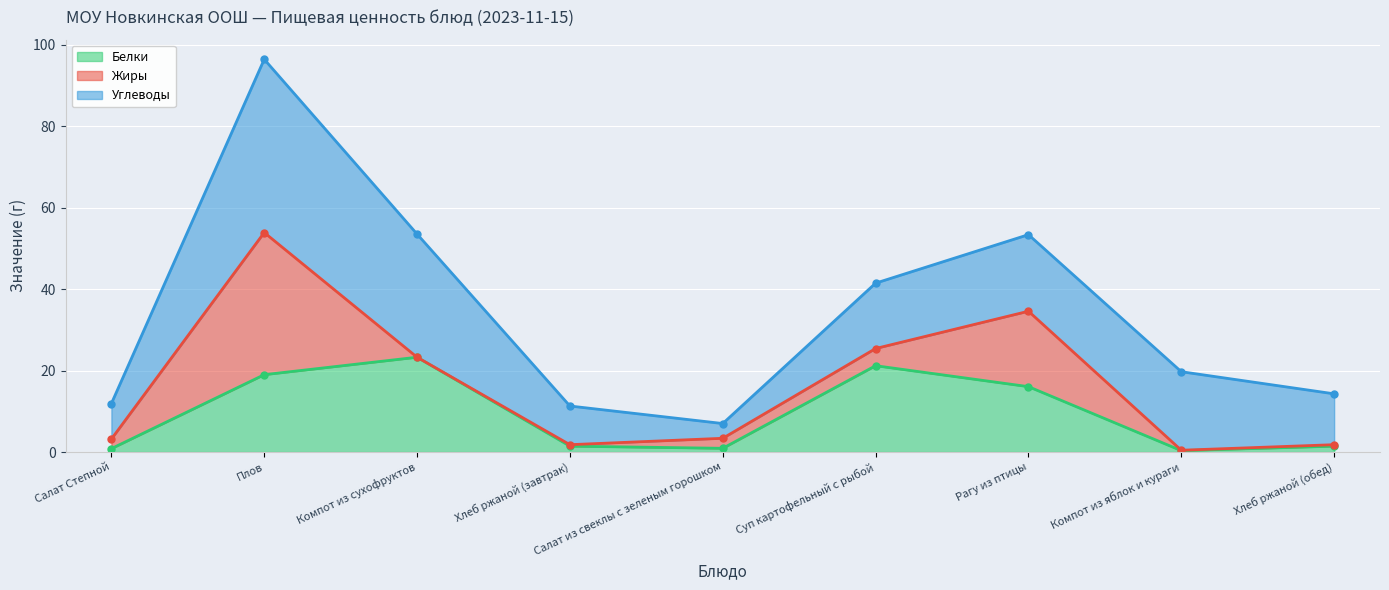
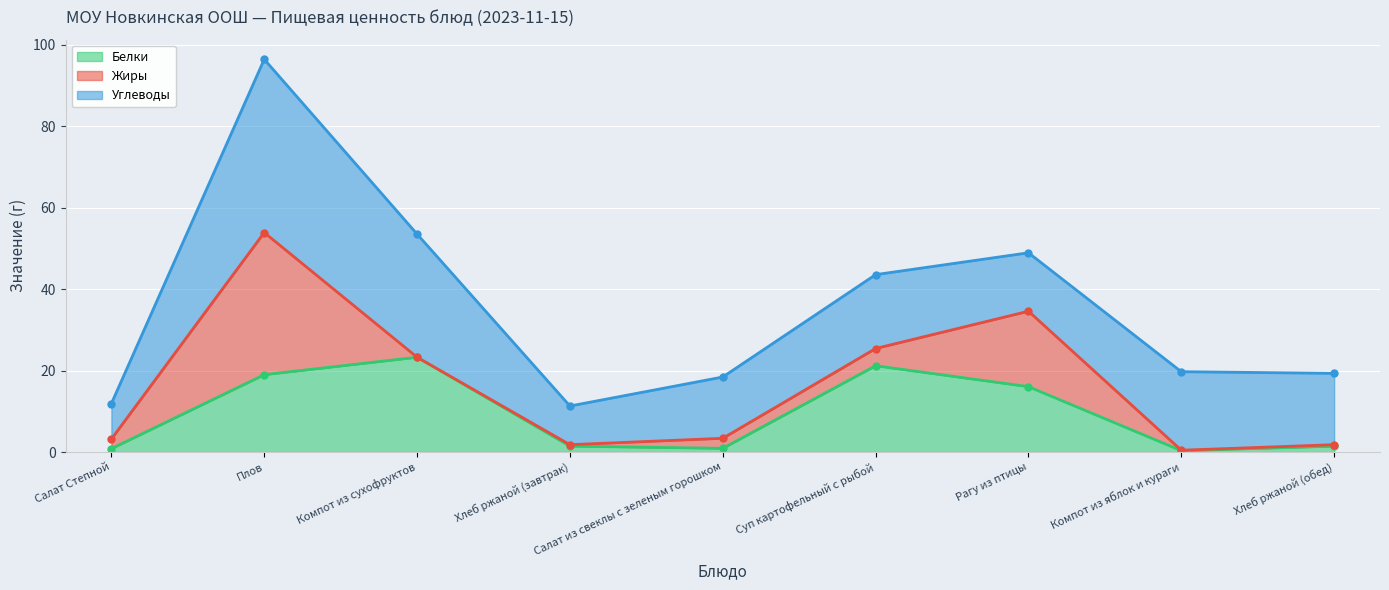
  {
    "Белки": {
      "Салат Степной": 1,
      "Плов": 19,
      "Салат из свеклы с зеленым горошком": 1,
      "Суп картофельный с рыбой": 21,
      "Рагу из птицы": 16
    },
    "Жиры": {
      "Салат Степной": 2,
      "Плов": 35,
      "Салат из свеклы с зеленым горошком": 2,
      "Суп картофельный с рыбой": 4,
      "Рагу из птицы": 19
    },
    "Углеводы": {
      "Салат Степной": 9,
      "Плов": 43,
      "Компот из сухофруктов": 30,
      "Хлеб ржаной (завтрак)": 9,
-     "Салат из свеклы с зеленым горошком": 4,
-     "Суп картофельный с рыбой": 16,
-     "Рагу из птицы": 19,
+     "Салат из свеклы с зеленым горошком": 15,
+     "Суп картофельный с рыбой": 18,
+     "Рагу из птицы": 14,
      "Компот из яблок и кураги": 19,
-     "Хлеб ржаной (обед)": 12
+     "Хлеб ржаной (обед)": 18
    }
  }
